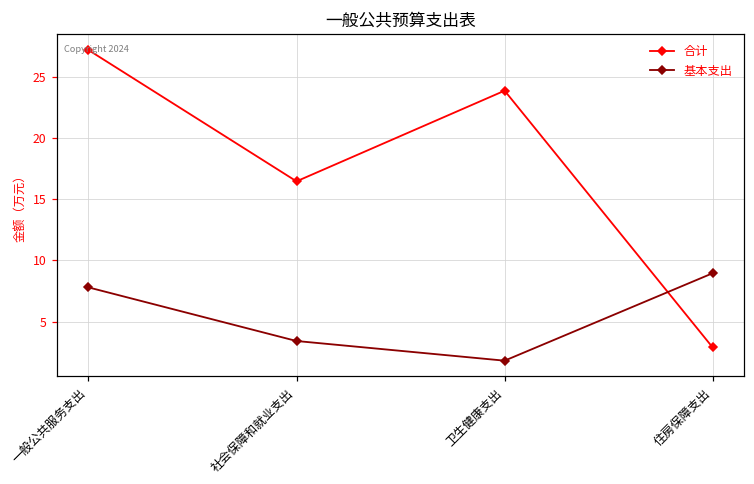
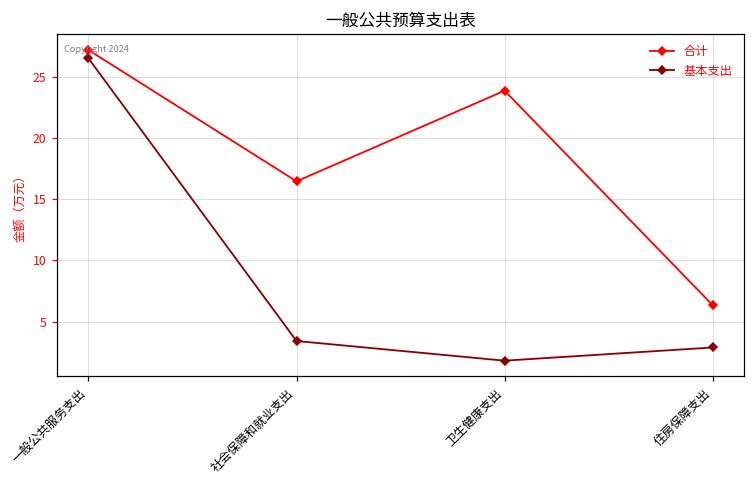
  {
    "合计": {
      "社会保障和就业支出": 16.5,
      "卫生健康支出": 23.9,
-     "住房保障支出": 2.9
+     "住房保障支出": 6.3
    },
    "基本支出": {
-     "一般公共服务支出": 7.8,
+     "一般公共服务支出": 26.6,
      "社会保障和就业支出": 3.4,
      "卫生健康支出": 1.8,
-     "住房保障支出": 9.0
+     "住房保障支出": 2.9
    }
  }
